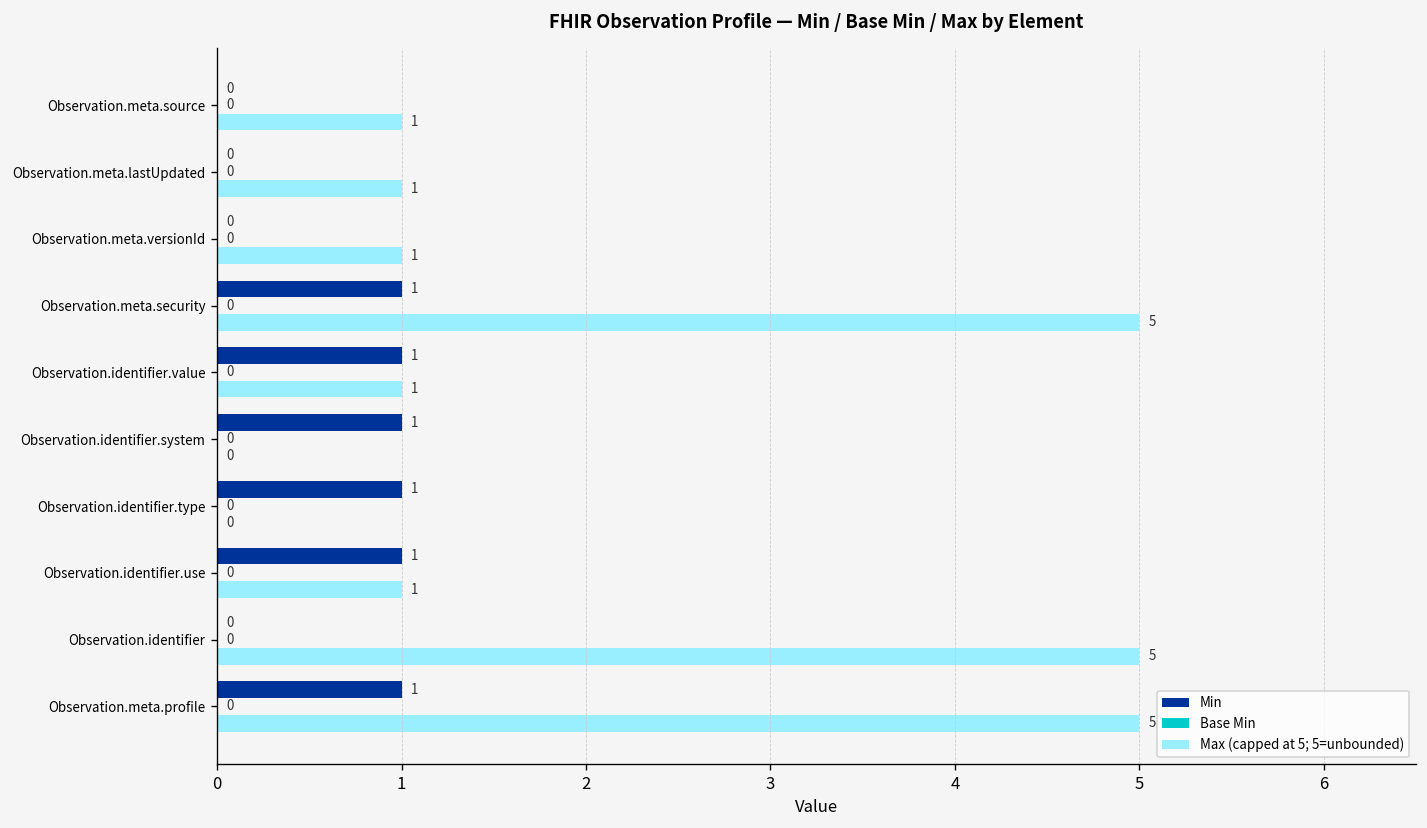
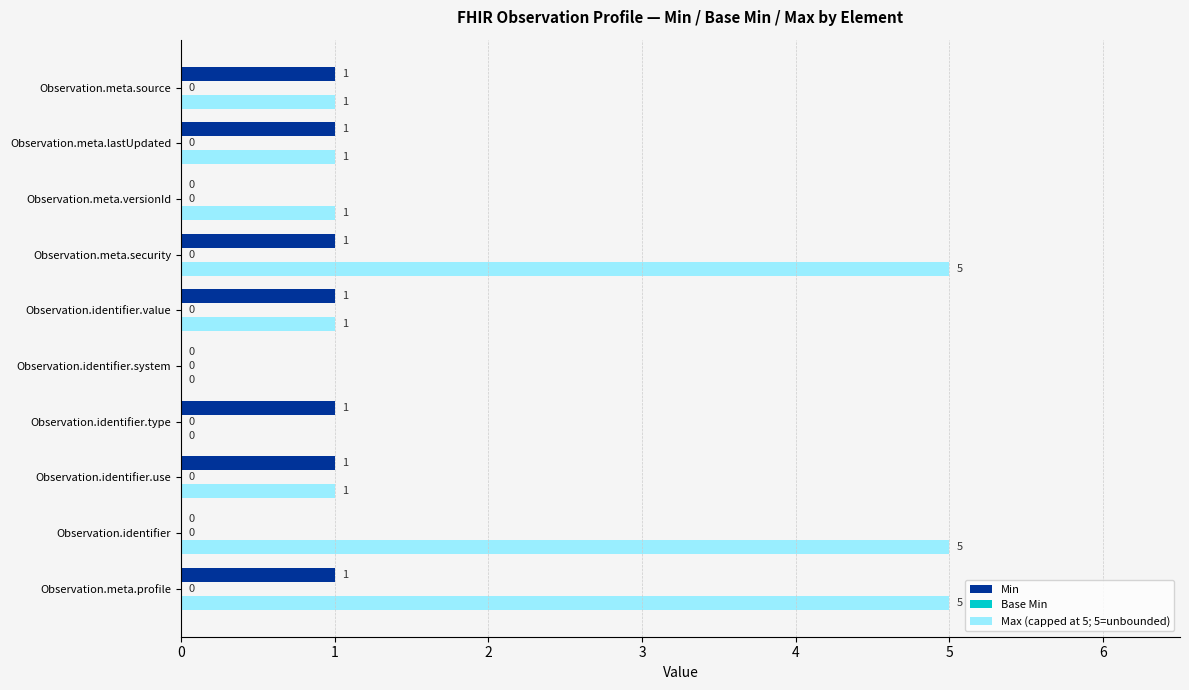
  {
    "Min": {
-     "Observation.meta.source": 0,
-     "Observation.meta.lastUpdated": 0,
+     "Observation.meta.source": 1,
+     "Observation.meta.lastUpdated": 1,
      "Observation.meta.versionId": 0,
      "Observation.meta.security": 1,
      "Observation.identifier.value": 1,
-     "Observation.identifier.system": 1,
+     "Observation.identifier.system": 0,
      "Observation.identifier.type": 1,
      "Observation.identifier.use": 1,
      "Observation.identifier": 0,
      "Observation.meta.profile": 1
    },
    "Base Min": {
      "Observation.meta.source": 0,
      "Observation.meta.lastUpdated": 0,
      "Observation.meta.versionId": 0,
      "Observation.meta.security": 0,
      "Observation.identifier.value": 0,
      "Observation.identifier.system": 0,
      "Observation.identifier.type": 0,
      "Observation.identifier.use": 0,
      "Observation.identifier": 0,
      "Observation.meta.profile": 0
    },
    "Max (capped at 5; 5=unbounded)": {
      "Observation.meta.source": 1,
      "Observation.meta.lastUpdated": 1,
      "Observation.meta.versionId": 1,
      "Observation.meta.security": 5,
      "Observation.identifier.value": 1,
      "Observation.identifier.system": 0,
      "Observation.identifier.type": 0,
      "Observation.identifier.use": 1,
      "Observation.identifier": 5,
      "Observation.meta.profile": 5
    }
  }
